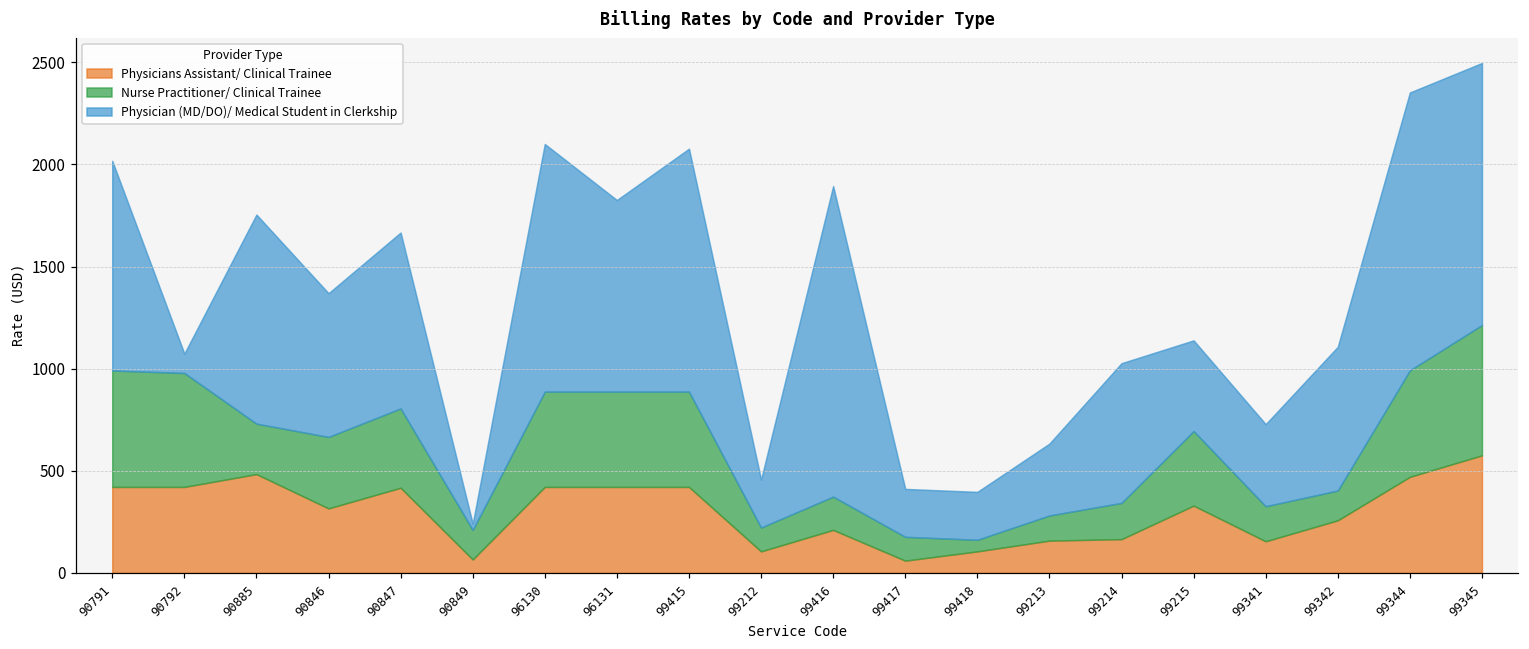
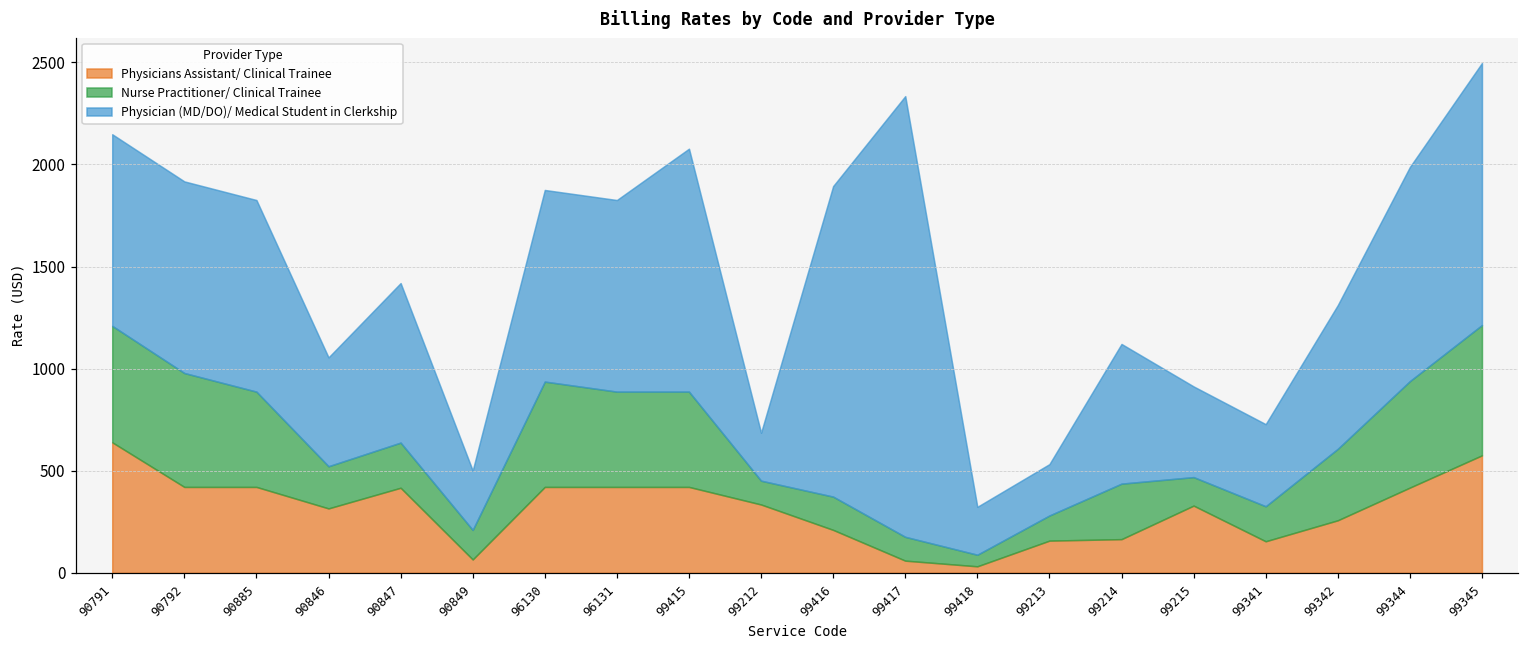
  {
    "Physicians Assistant/ Clinical Trainee": {
-     "90791": 420,
+     "90791": 640,
      "90792": 420,
-     "90885": 480,
+     "90885": 420,
      "90846": 320,
      "90847": 420,
      "90849": 70,
      "96130": 420,
      "96131": 420,
      "99415": 420,
-     "99212": 110,
+     "99212": 330,
      "99416": 210,
      "99417": 60,
-     "99418": 110,
+     "99418": 30,
      "99213": 160,
      "99214": 170,
      "99215": 330,
      "99341": 150,
      "99342": 260,
-     "99344": 470,
+     "99344": 420,
      "99345": 580
    },
    "Nurse Practitioner/ Clinical Trainee": {
      "90791": 570,
      "90792": 560,
-     "90885": 250,
-     "90846": 350,
-     "90847": 390,
+     "90885": 470,
+     "90846": 210,
+     "90847": 220,
      "90849": 140,
-     "96130": 470,
+     "96130": 520,
      "96131": 470,
      "99415": 470,
      "99212": 120,
      "99416": 160,
      "99417": 120,
      "99418": 60,
      "99213": 120,
-     "99214": 180,
-     "99215": 370,
+     "99214": 270,
+     "99215": 140,
      "99341": 170,
-     "99342": 150,
+     "99342": 350,
      "99344": 520,
      "99345": 640
    },
    "Physician (MD/DO)/ Medical Student in Clerkship": {
-     "90791": 1030,
-     "90792": 100,
-     "90885": 1020,
-     "90846": 700,
-     "90847": 860,
-     "90849": 30,
-     "96130": 1210,
+     "90791": 940,
+     "90792": 940,
+     "90885": 940,
+     "90846": 530,
+     "90847": 780,
+     "90849": 290,
+     "96130": 940,
      "96131": 940,
      "99415": 1190,
      "99212": 230,
      "99416": 1520,
-     "99417": 230,
+     "99417": 2160,
      "99418": 230,
-     "99213": 350,
+     "99213": 250,
      "99214": 680,
      "99215": 440,
      "99341": 400,
      "99342": 700,
-     "99344": 1360,
+     "99344": 1050,
      "99345": 1280
    }
  }
